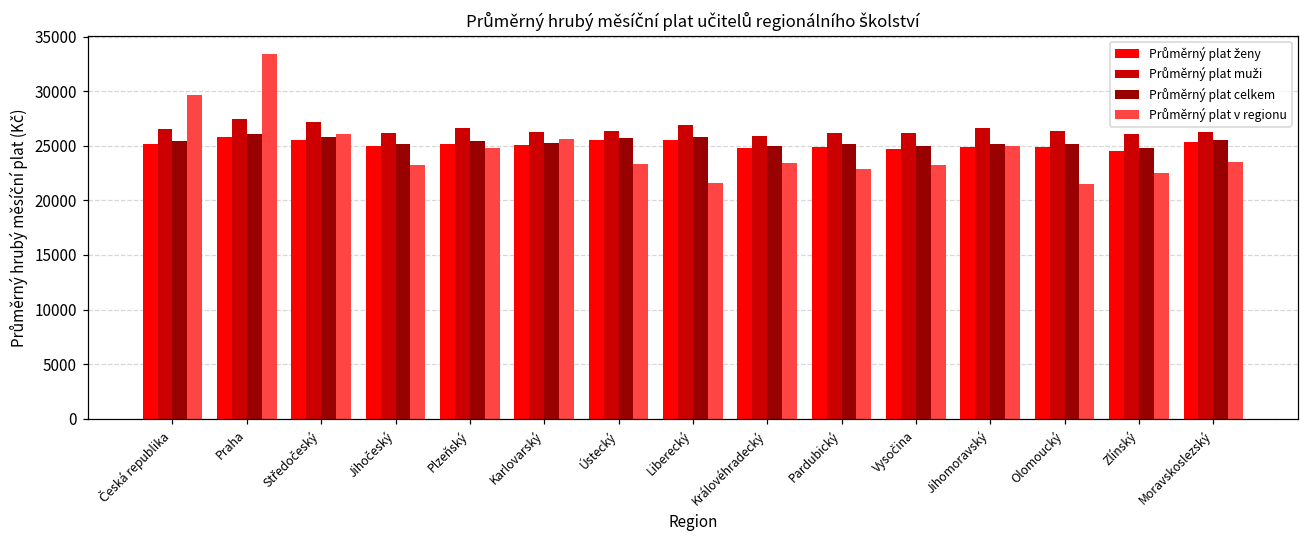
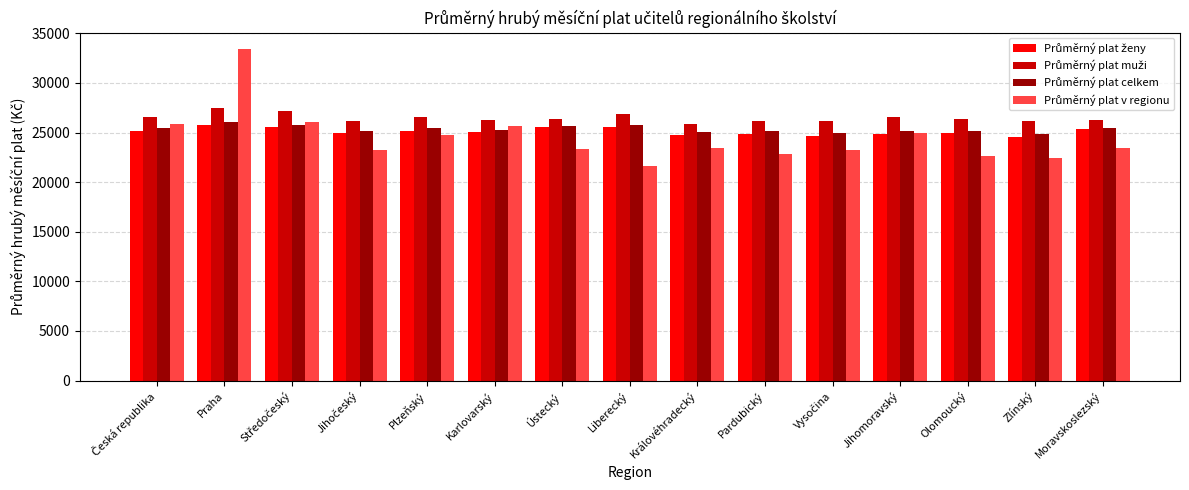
  {
    "Průměrný plat v regionu": {
-     "Česká republika": 30000,
+     "Česká republika": 26000,
      "Praha": 33000,
      "Středočeský": 26000,
      "Jihočeský": 23000,
      "Plzeňský": 25000,
      "Karlovarský": 26000,
      "Ústecký": 23000,
      "Liberecký": 22000,
      "Královéhradecký": 23000,
      "Pardubický": 23000,
      "Vysočina": 23000,
      "Jihomoravský": 25000,
-     "Olomoucký": 22000,
+     "Olomoucký": 23000,
      "Zlínský": 22000,
      "Moravskoslezský": 23000
    }
  }
